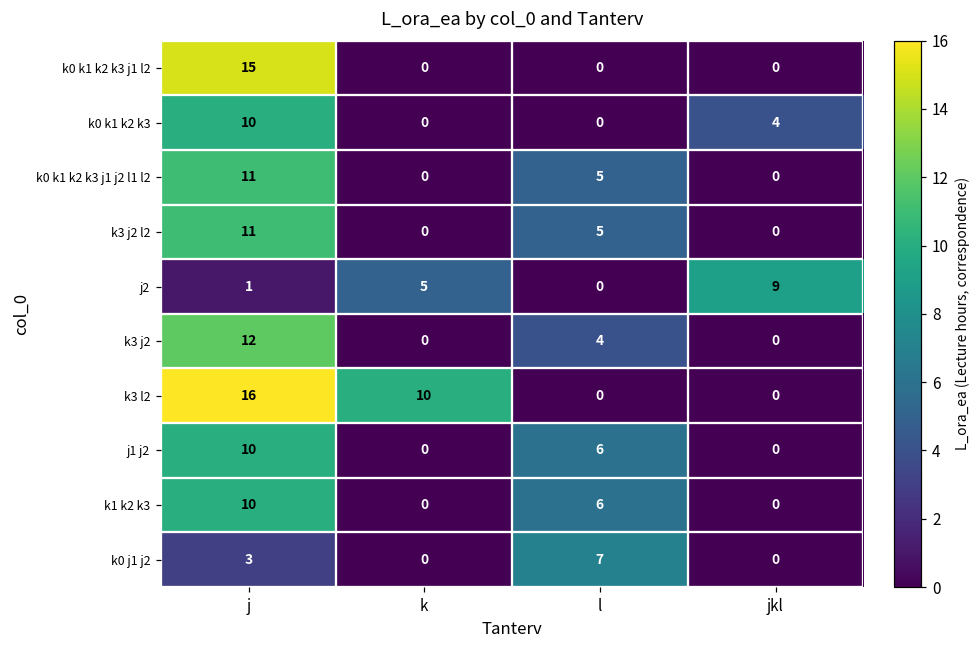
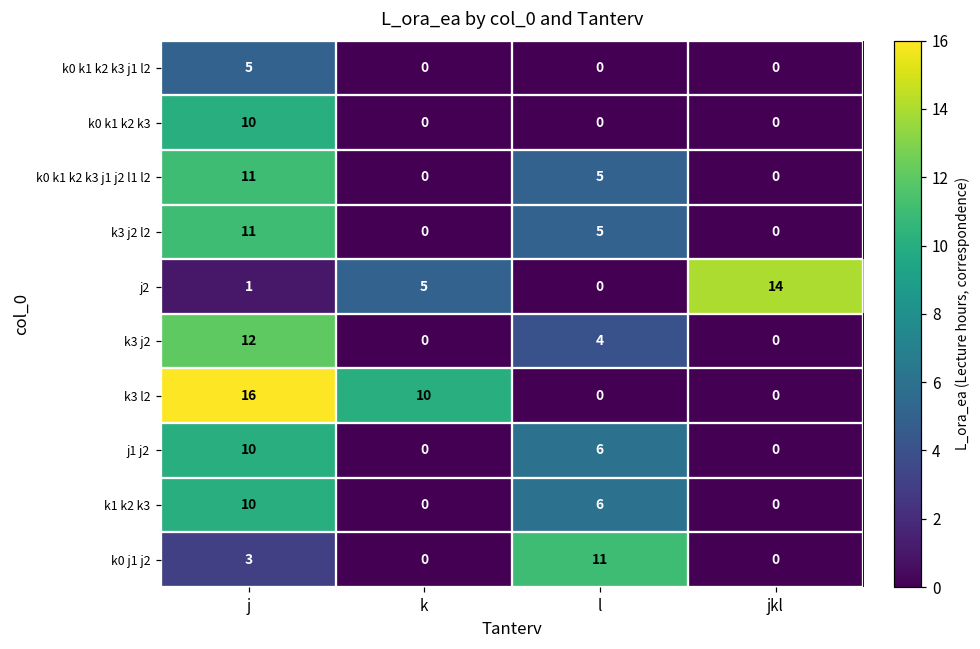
  {
    "k0 k1 k2 k3 j1 l2": {
-     "j": 15,
+     "j": 5,
      "k": 0,
      "l": 0,
      "jkl": 0
    },
    "k0 k1 k2 k3": {
      "j": 10,
      "k": 0,
      "l": 0,
-     "jkl": 4
+     "jkl": 0
    },
    "k0 k1 k2 k3 j1 j2 l1 l2": {
      "j": 11,
      "k": 0,
      "l": 5,
      "jkl": 0
    },
    "k3 j2 l2": {
      "j": 11,
      "k": 0,
      "l": 5,
      "jkl": 0
    },
    "j2": {
      "j": 1,
      "k": 5,
      "l": 0,
-     "jkl": 9
+     "jkl": 14
    },
    "k3 j2": {
      "j": 12,
      "k": 0,
      "l": 4,
      "jkl": 0
    },
    "k3 l2": {
      "j": 16,
      "k": 10,
      "l": 0,
      "jkl": 0
    },
    "j1 j2": {
      "j": 10,
      "k": 0,
      "l": 6,
      "jkl": 0
    },
    "k1 k2 k3": {
      "j": 10,
      "k": 0,
      "l": 6,
      "jkl": 0
    },
    "k0 j1 j2": {
      "j": 3,
      "k": 0,
-     "l": 7,
+     "l": 11,
      "jkl": 0
    }
  }
